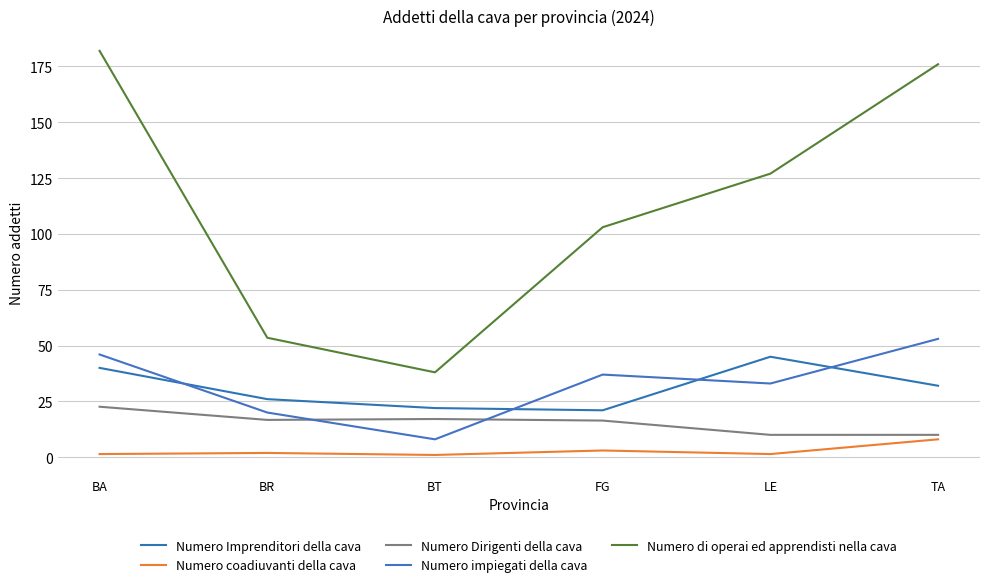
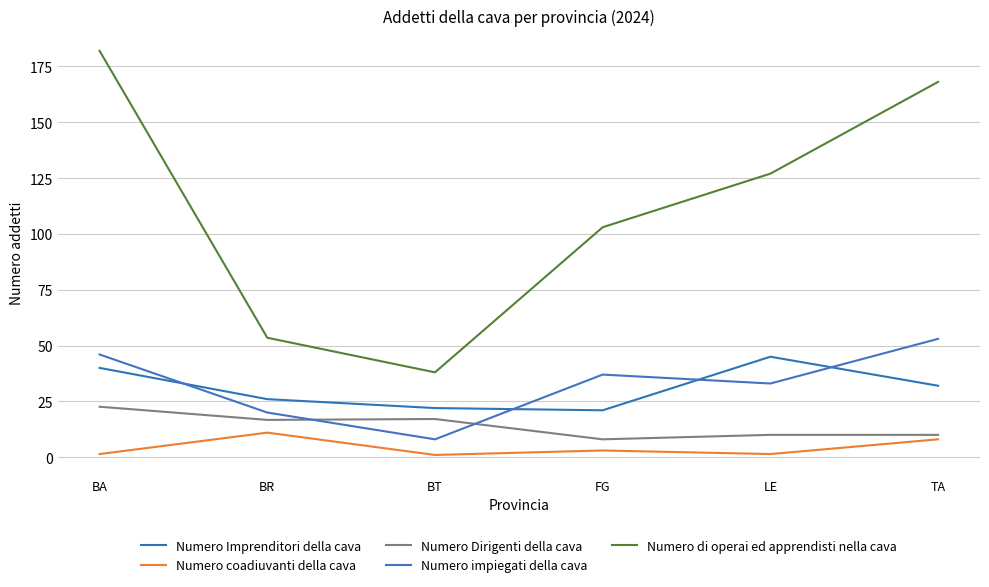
  {
    "Numero coadiuvanti della cava": {
      "BA": 1,
-     "BR": 2,
+     "BR": 11,
      "BT": 1,
      "FG": 3,
      "LE": 1,
      "TA": 8
    },
    "Numero Dirigenti della cava": {
      "BA": 23,
      "BR": 17,
      "BT": 17,
-     "FG": 16,
+     "FG": 8,
      "LE": 10,
      "TA": 10
    },
    "Numero di operai ed apprendisti nella cava": {
      "BA": 182,
      "BR": 54,
      "BT": 38,
      "FG": 103,
      "LE": 127,
-     "TA": 176
+     "TA": 168
    }
  }
